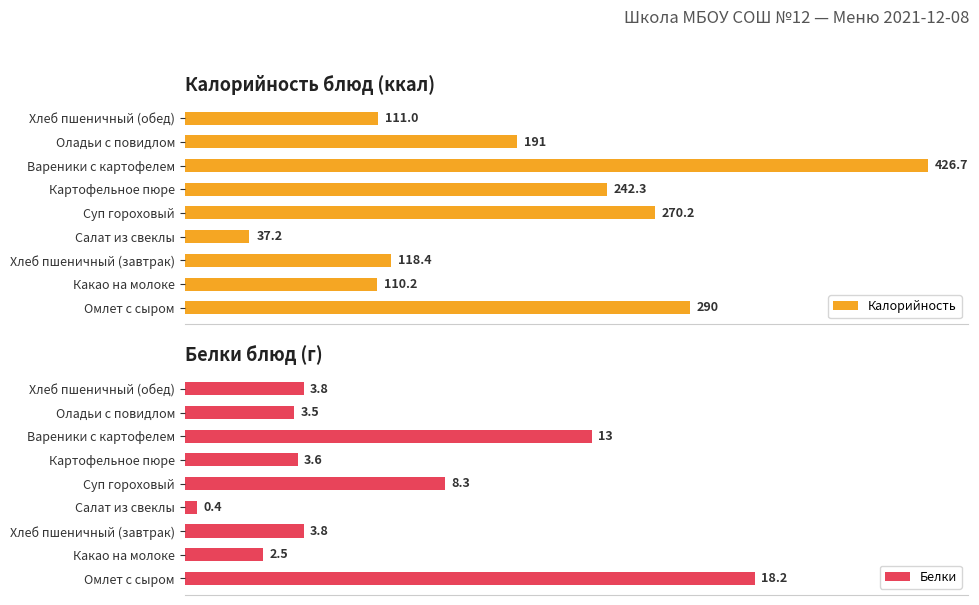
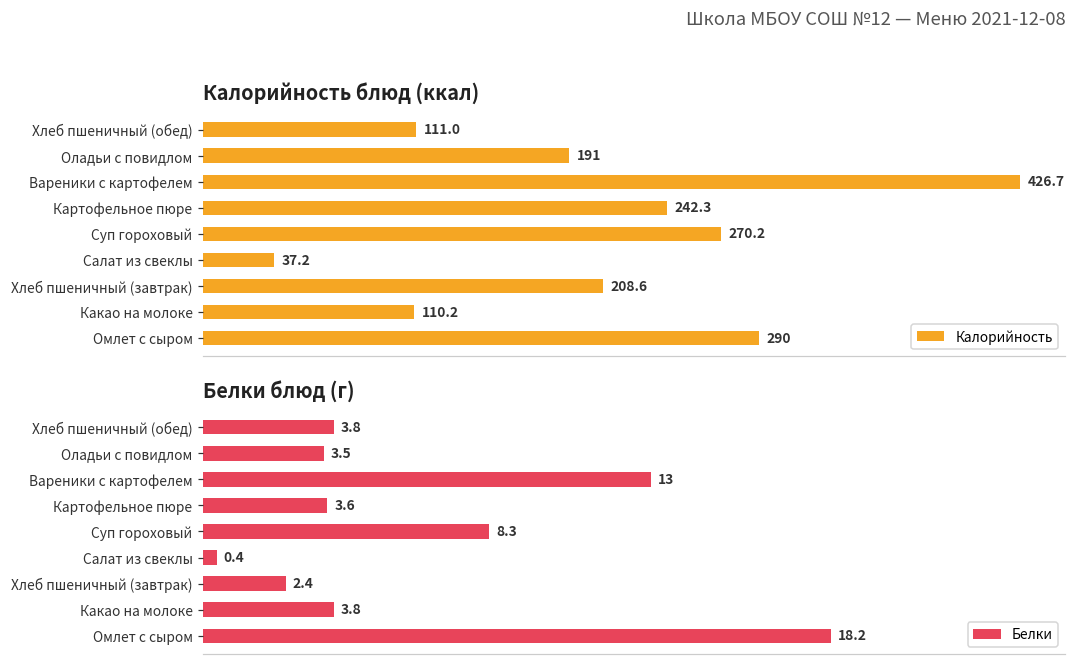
  {
    "Калорийность блюд (ккал)": {
      "Хлеб пшеничный (обед)": 111.0,
      "Оладьи с повидлом": 191,
      "Вареники с картофелем": 426.7,
      "Картофельное пюре": 242.3,
      "Суп гороховый": 270.2,
      "Салат из свеклы": 37.2,
-     "Хлеб пшеничный (завтрак)": 118.4,
+     "Хлеб пшеничный (завтрак)": 208.6,
      "Какао на молоке": 110.2,
      "Омлет с сыром": 290
    },
    "Белки блюд (г)": {
      "Хлеб пшеничный (обед)": 3.8,
      "Оладьи с повидлом": 3.5,
      "Вареники с картофелем": 13,
      "Картофельное пюре": 3.6,
      "Суп гороховый": 8.3,
      "Салат из свеклы": 0.4,
-     "Хлеб пшеничный (завтрак)": 3.8,
-     "Какао на молоке": 2.5,
+     "Хлеб пшеничный (завтрак)": 2.4,
+     "Какао на молоке": 3.8,
      "Омлет с сыром": 18.2
    }
  }
